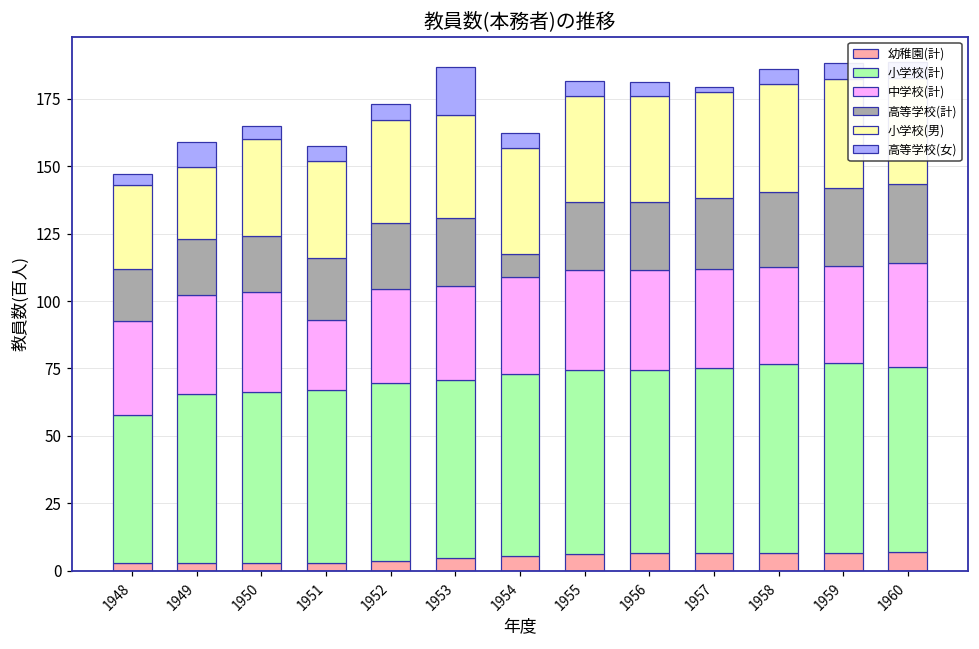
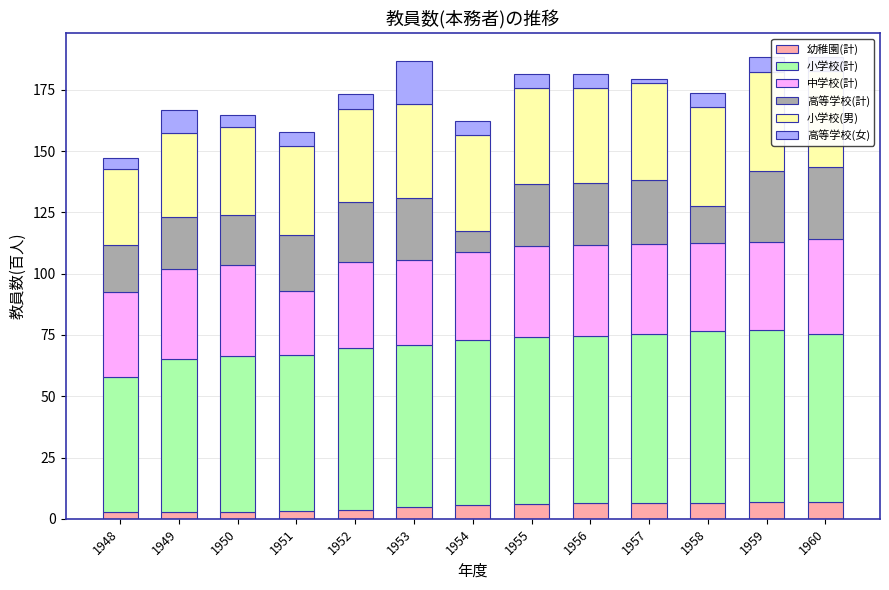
  {
    "幼稚園(計)": {
      "1948": 3,
      "1949": 3,
      "1950": 3,
      "1951": 3,
      "1952": 4,
      "1953": 5,
      "1954": 6,
      "1955": 6,
      "1956": 6,
      "1957": 7,
      "1958": 7,
      "1959": 7,
      "1960": 7
    },
    "小学校(計)": {
      "1948": 55,
      "1949": 62,
      "1950": 63,
      "1951": 64,
      "1952": 66,
      "1953": 66,
      "1954": 67,
      "1955": 68,
      "1956": 68,
      "1957": 69,
      "1958": 70,
      "1959": 70,
      "1960": 69
    },
    "中学校(計)": {
      "1948": 35,
      "1949": 37,
      "1950": 37,
      "1951": 26,
      "1952": 35,
      "1953": 35,
      "1954": 36,
      "1955": 37,
      "1956": 37,
      "1957": 37,
      "1958": 36,
      "1959": 36,
      "1960": 39
    },
    "高等学校(計)": {
      "1948": 19,
      "1949": 21,
      "1950": 21,
      "1951": 23,
      "1952": 24,
      "1953": 25,
      "1954": 9,
      "1955": 25,
      "1956": 25,
      "1957": 26,
-     "1958": 28,
+     "1958": 15,
      "1959": 29,
      "1960": 29
    },
    "小学校(男)": {
      "1948": 31,
-     "1949": 27,
+     "1949": 34,
      "1950": 36,
      "1951": 36,
      "1952": 38,
      "1953": 38,
      "1954": 39,
      "1955": 39,
      "1956": 39,
      "1957": 40,
      "1958": 40,
      "1959": 41
    },
    "高等学校(女)": {
      "1948": 4,
      "1949": 9,
      "1950": 5,
      "1951": 6,
      "1952": 6,
      "1953": 18,
      "1954": 6,
      "1955": 6,
      "1956": 5,
      "1957": 2,
      "1958": 6,
      "1959": 6
    }
  }
